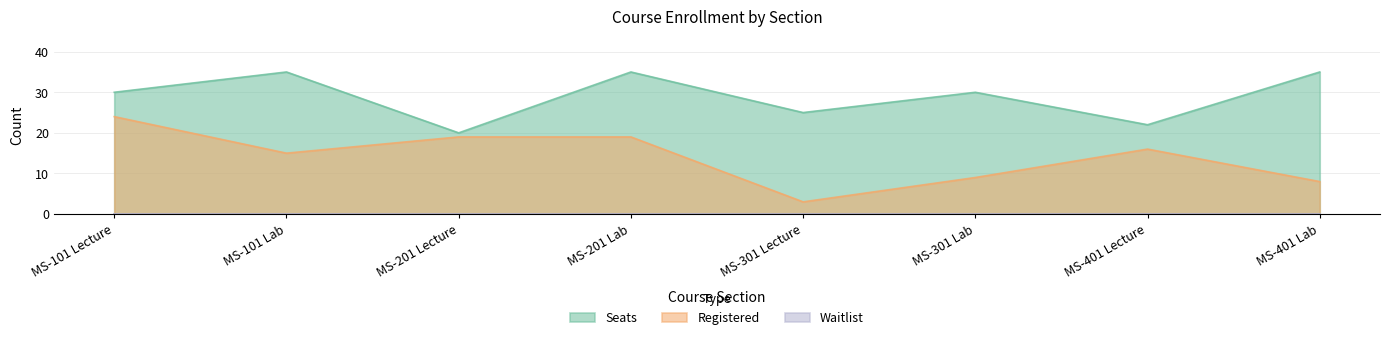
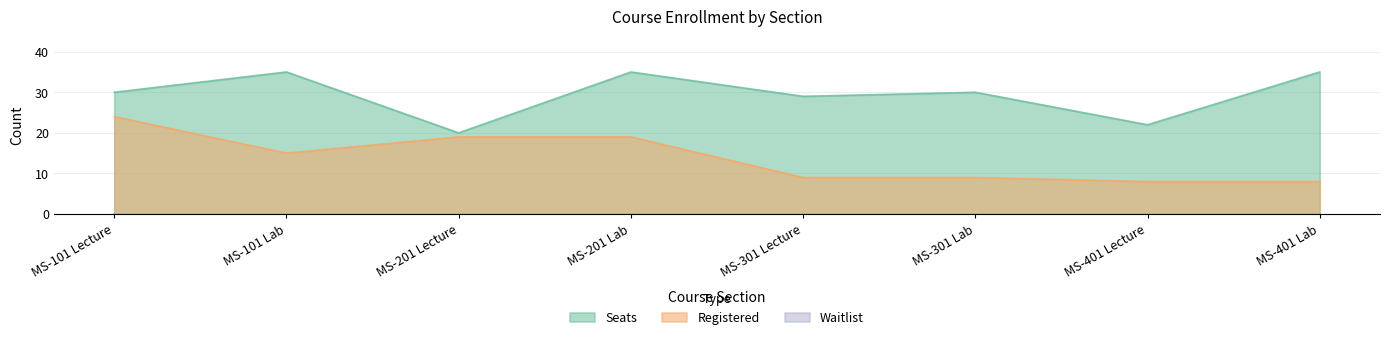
  {
    "Seats": {
      "MS-101 Lecture": 30,
      "MS-101 Lab": 35,
      "MS-201 Lecture": 20,
      "MS-201 Lab": 35,
-     "MS-301 Lecture": 25,
+     "MS-301 Lecture": 29,
      "MS-301 Lab": 30,
      "MS-401 Lecture": 22,
      "MS-401 Lab": 35
    },
    "Registered": {
      "MS-101 Lecture": 24,
      "MS-101 Lab": 15,
      "MS-201 Lecture": 19,
      "MS-201 Lab": 19,
-     "MS-301 Lecture": 3,
+     "MS-301 Lecture": 9,
      "MS-301 Lab": 9,
-     "MS-401 Lecture": 16,
+     "MS-401 Lecture": 8,
      "MS-401 Lab": 8
    },
    "Waitlist": {
      "MS-101 Lecture": 0,
      "MS-101 Lab": 0,
      "MS-201 Lecture": 0,
      "MS-201 Lab": 0,
      "MS-301 Lecture": 0,
      "MS-301 Lab": 0,
      "MS-401 Lecture": 0,
      "MS-401 Lab": 0
    }
  }
